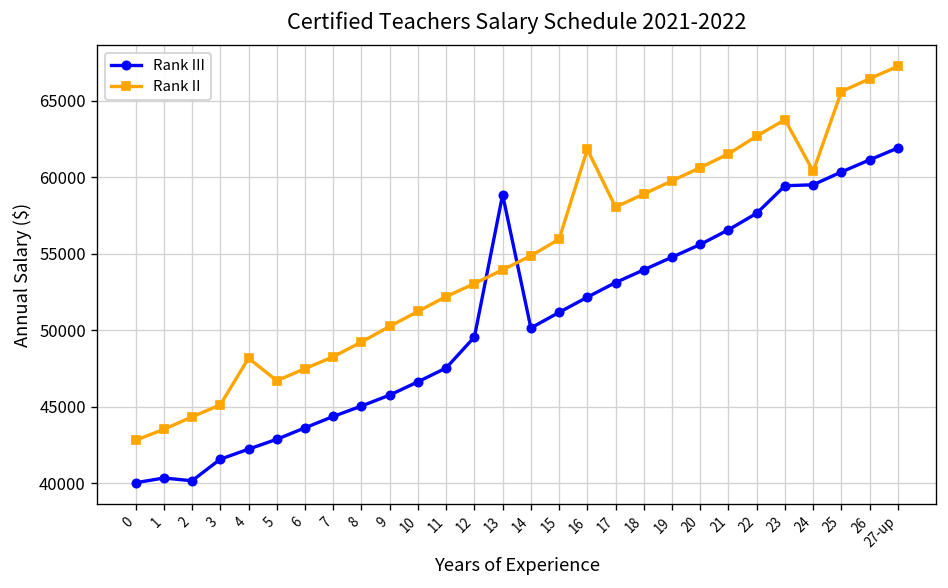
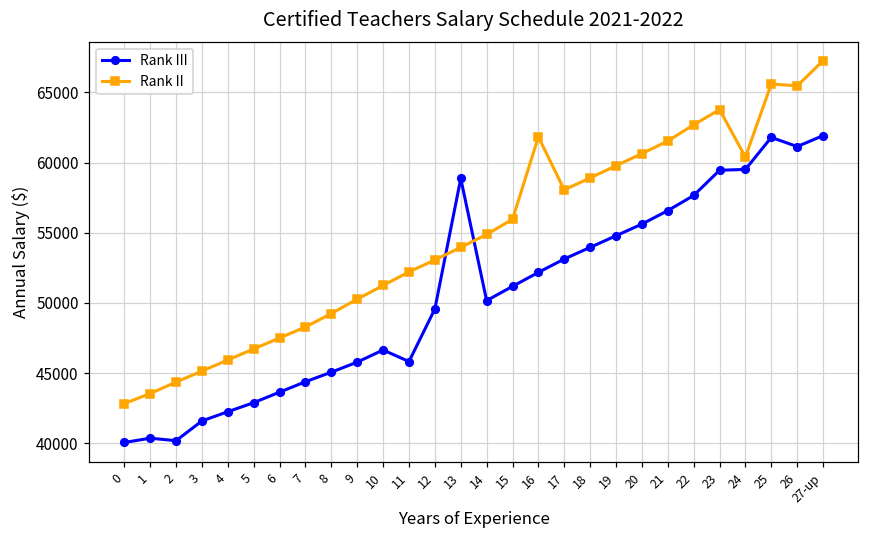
  {
    "Rank III": {
      "0": 40100,
      "1": 40400,
      "2": 40200,
      "3": 41600,
      "4": 42200,
      "5": 42900,
      "6": 43600,
      "7": 44400,
      "8": 45100,
      "9": 45800,
      "10": 46600,
-     "11": 47500,
+     "11": 45800,
      "12": 49600,
      "13": 58900,
      "14": 50200,
      "15": 51200,
      "16": 52200,
      "17": 53100,
      "18": 54000,
      "19": 54800,
      "20": 55600,
      "21": 56600,
      "22": 57700,
      "23": 59500,
      "24": 59500,
-     "25": 60400,
+     "25": 61800,
      "26": 61100,
      "27-up": 61900
    },
    "Rank II": {
      "0": 42800,
      "1": 43500,
      "2": 44400,
      "3": 45100,
-     "4": 48200,
+     "4": 45900,
      "5": 46700,
      "6": 47500,
      "7": 48300,
      "8": 49200,
      "9": 50300,
      "10": 51200,
      "11": 52200,
      "12": 53100,
      "13": 54000,
      "14": 54900,
      "15": 56000,
      "16": 61800,
      "17": 58100,
      "18": 58900,
      "19": 59800,
      "20": 60600,
      "21": 61500,
      "22": 62700,
      "23": 63800,
      "24": 60400,
      "25": 65600,
-     "26": 66400,
+     "26": 65500,
      "27-up": 67300
    }
  }
